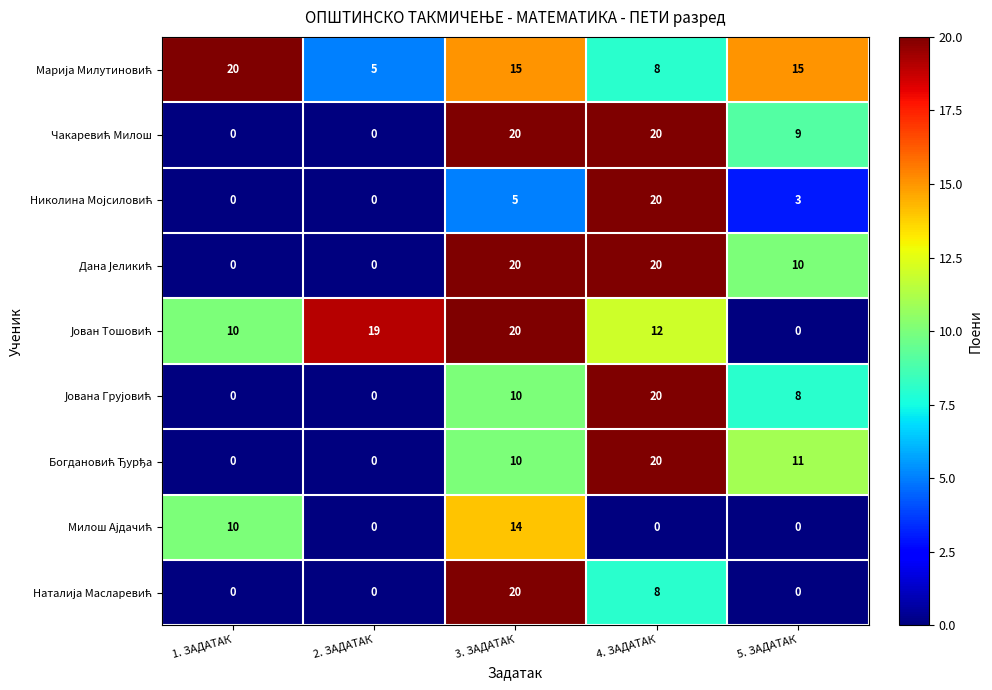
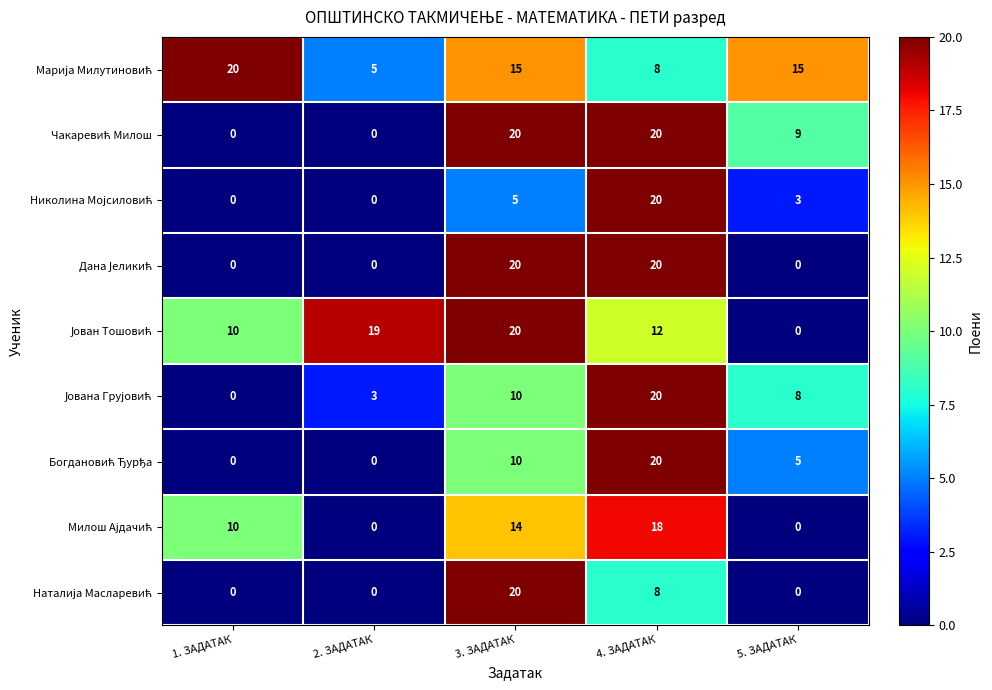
  {
    "Марија Милутиновић": {
      "1. ЗАДАТАК": 20,
      "2. ЗАДАТАК": 5,
      "3. ЗАДАТАК": 15,
      "4. ЗАДАТАК": 8,
      "5. ЗАДАТАК": 15
    },
    "Чакаревић Милош": {
      "1. ЗАДАТАК": 0,
      "2. ЗАДАТАК": 0,
      "3. ЗАДАТАК": 20,
      "4. ЗАДАТАК": 20,
      "5. ЗАДАТАК": 9
    },
    "Николина Мојсиловић": {
      "1. ЗАДАТАК": 0,
      "2. ЗАДАТАК": 0,
      "3. ЗАДАТАК": 5,
      "4. ЗАДАТАК": 20,
      "5. ЗАДАТАК": 3
    },
    "Дана Јеликић": {
      "1. ЗАДАТАК": 0,
      "2. ЗАДАТАК": 0,
      "3. ЗАДАТАК": 20,
      "4. ЗАДАТАК": 20,
-     "5. ЗАДАТАК": 10
+     "5. ЗАДАТАК": 0
    },
    "Јован Тошовић": {
      "1. ЗАДАТАК": 10,
      "2. ЗАДАТАК": 19,
      "3. ЗАДАТАК": 20,
      "4. ЗАДАТАК": 12,
      "5. ЗАДАТАК": 0
    },
    "Јована Грујовић": {
      "1. ЗАДАТАК": 0,
-     "2. ЗАДАТАК": 0,
+     "2. ЗАДАТАК": 3,
      "3. ЗАДАТАК": 10,
      "4. ЗАДАТАК": 20,
      "5. ЗАДАТАК": 8
    },
    "Богдановић Ђурђа": {
      "1. ЗАДАТАК": 0,
      "2. ЗАДАТАК": 0,
      "3. ЗАДАТАК": 10,
      "4. ЗАДАТАК": 20,
-     "5. ЗАДАТАК": 11
+     "5. ЗАДАТАК": 5
    },
    "Милош Ајдачић": {
      "1. ЗАДАТАК": 10,
      "2. ЗАДАТАК": 0,
      "3. ЗАДАТАК": 14,
-     "4. ЗАДАТАК": 0,
+     "4. ЗАДАТАК": 18,
      "5. ЗАДАТАК": 0
    },
    "Наталија Масларевић": {
      "1. ЗАДАТАК": 0,
      "2. ЗАДАТАК": 0,
      "3. ЗАДАТАК": 20,
      "4. ЗАДАТАК": 8,
      "5. ЗАДАТАК": 0
    }
  }
